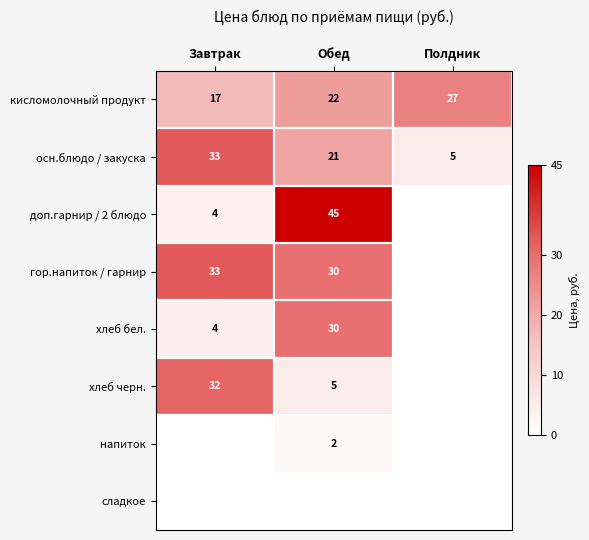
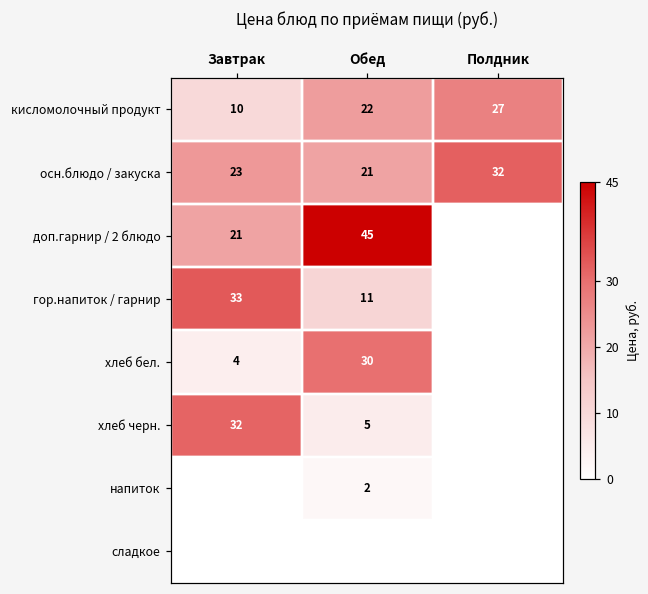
  {
    "кисломолочный продукт": {
-     "Завтрак": 17,
+     "Завтрак": 10,
      "Обед": 22,
      "Полдник": 27
    },
    "осн.блюдо / закуска": {
-     "Завтрак": 33,
+     "Завтрак": 23,
      "Обед": 21,
-     "Полдник": 5
+     "Полдник": 32
    },
    "доп.гарнир / 2 блюдо": {
-     "Завтрак": 4,
+     "Завтрак": 21,
      "Обед": 45
    },
    "гор.напиток / гарнир": {
      "Завтрак": 33,
-     "Обед": 30
+     "Обед": 11
    },
    "хлеб бел.": {
      "Завтрак": 4,
      "Обед": 30
    },
    "хлеб черн.": {
      "Завтрак": 32,
      "Обед": 5
    },
    "напиток": {
      "Обед": 2
    }
  }
